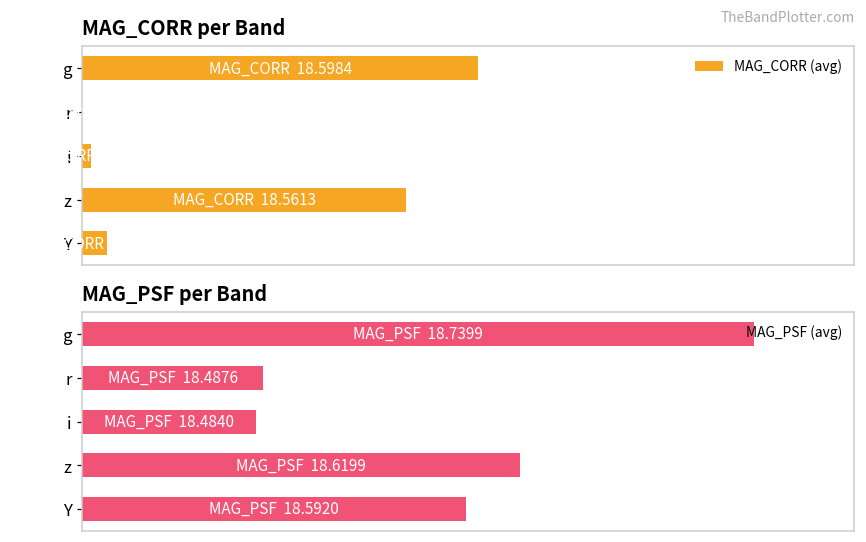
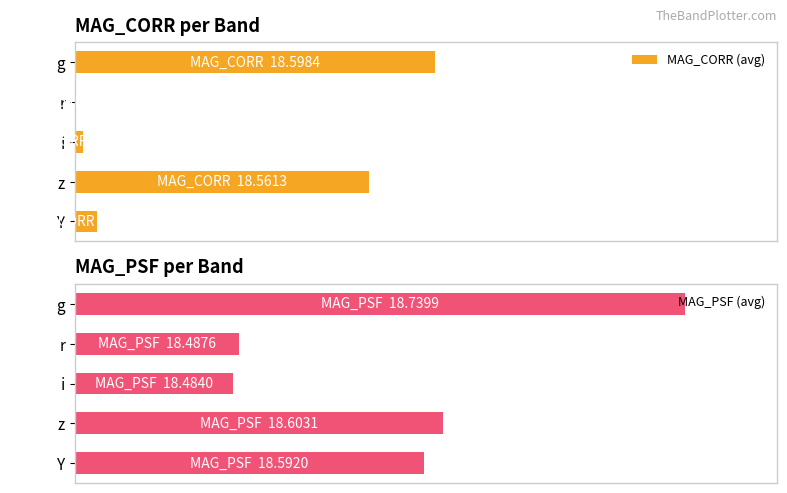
  {
    "MAG_PSF per Band": {
-     "z": 18.6199
+     "z": 18.6031
    }
  }
